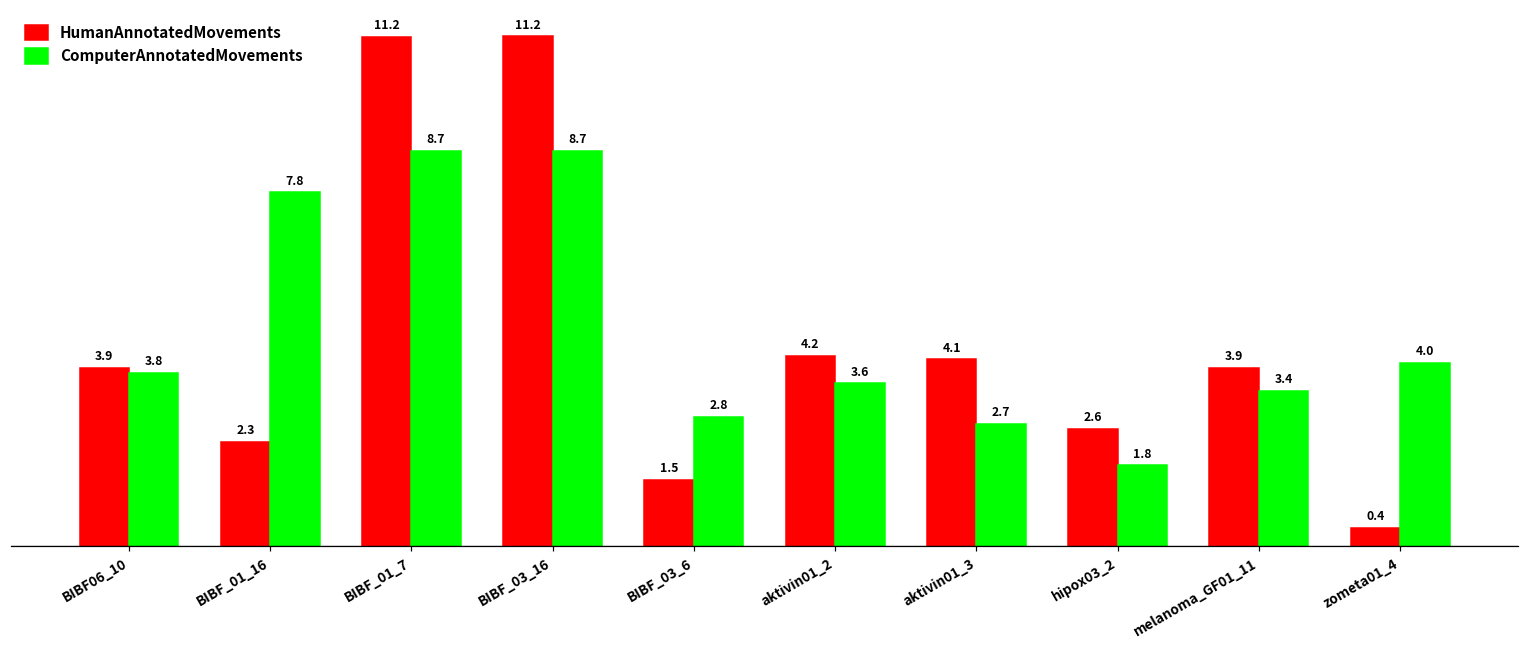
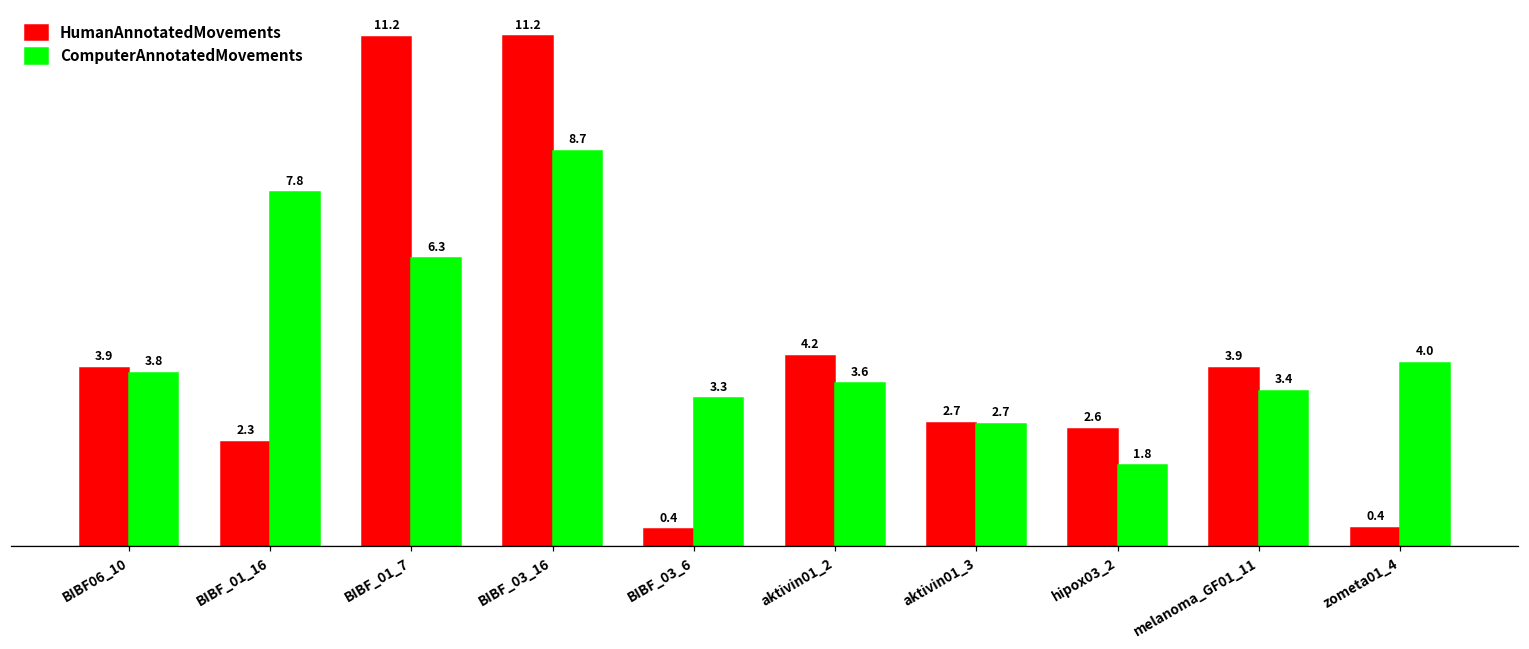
  {
    "HumanAnnotatedMovements": {
      "BIBF06_10": 3.9,
      "BIBF_01_16": 2.3,
      "BIBF_01_7": 11.2,
      "BIBF_03_16": 11.2,
-     "BIBF_03_6": 1.5,
+     "BIBF_03_6": 0.4,
      "aktivin01_2": 4.2,
-     "aktivin01_3": 4.1,
+     "aktivin01_3": 2.7,
      "hipox03_2": 2.6,
      "melanoma_GF01_11": 3.9,
      "zometa01_4": 0.4
    },
    "ComputerAnnotatedMovements": {
      "BIBF06_10": 3.8,
      "BIBF_01_16": 7.8,
-     "BIBF_01_7": 8.7,
+     "BIBF_01_7": 6.3,
      "BIBF_03_16": 8.7,
-     "BIBF_03_6": 2.8,
+     "BIBF_03_6": 3.3,
      "aktivin01_2": 3.6,
      "aktivin01_3": 2.7,
      "hipox03_2": 1.8,
      "melanoma_GF01_11": 3.4,
      "zometa01_4": 4.0
    }
  }
